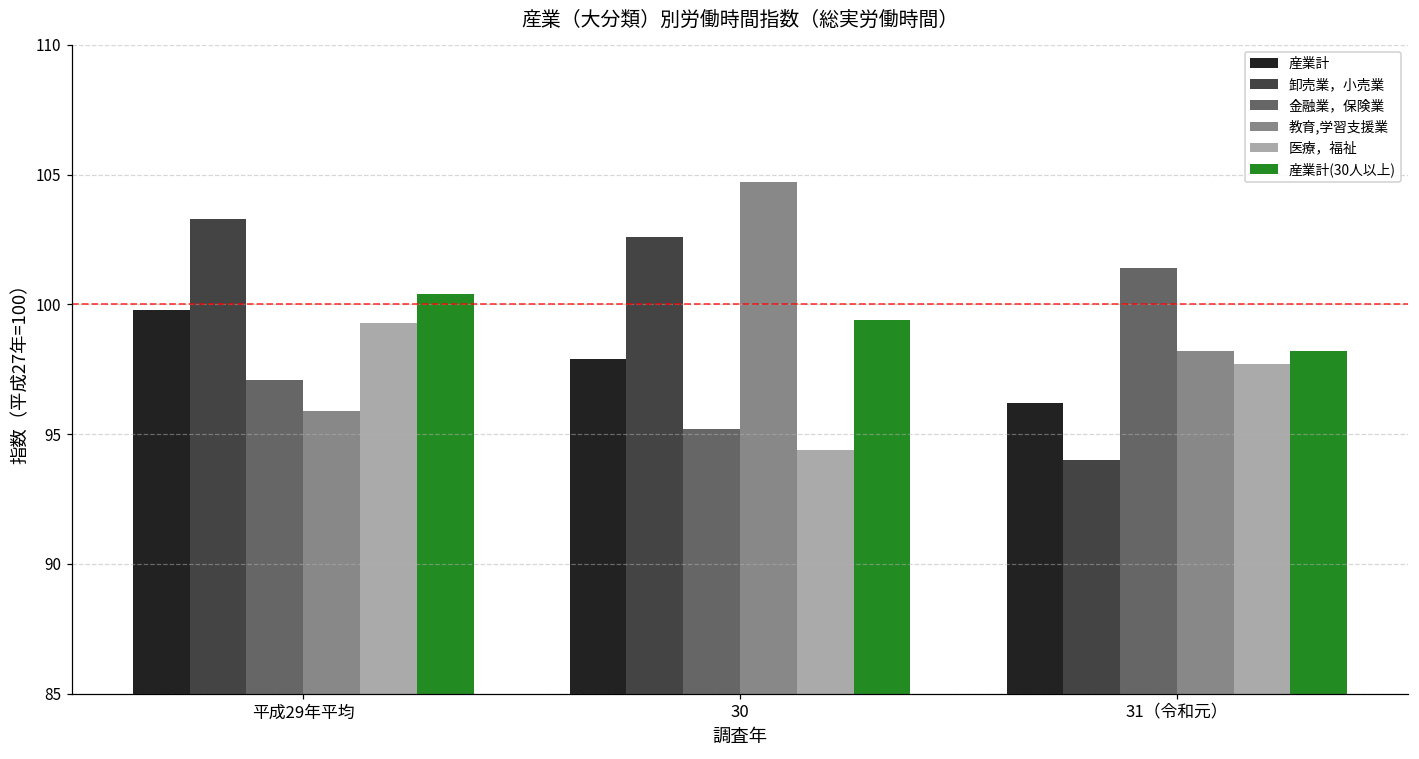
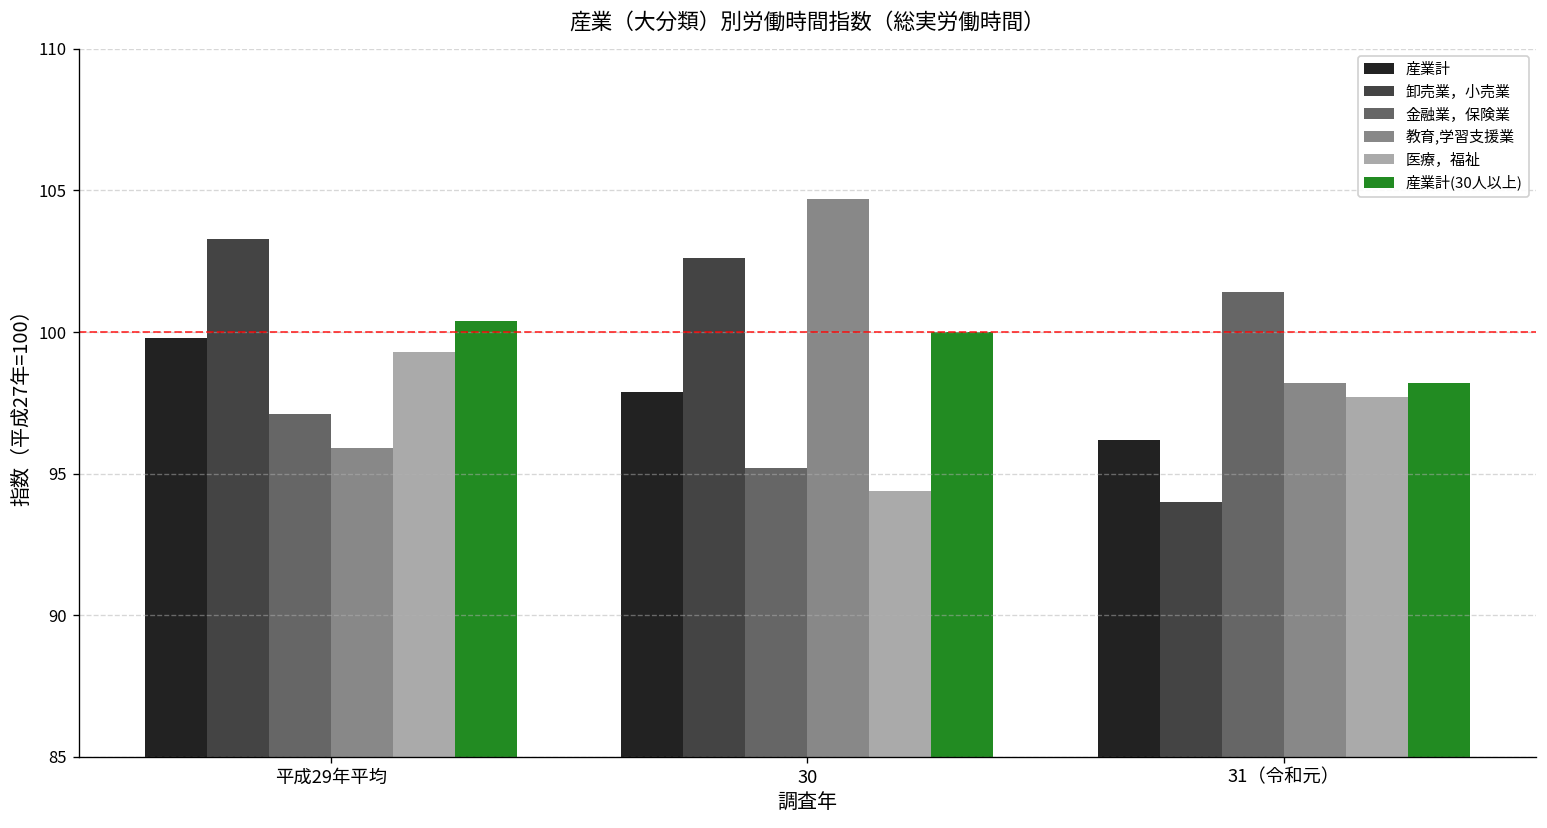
  {
    "産業計(30人以上)": {
      "平成29年平均": 100.4,
-     "30": 99.4,
+     "30": 100.0,
      "31（令和元）": 98.2
    }
  }
